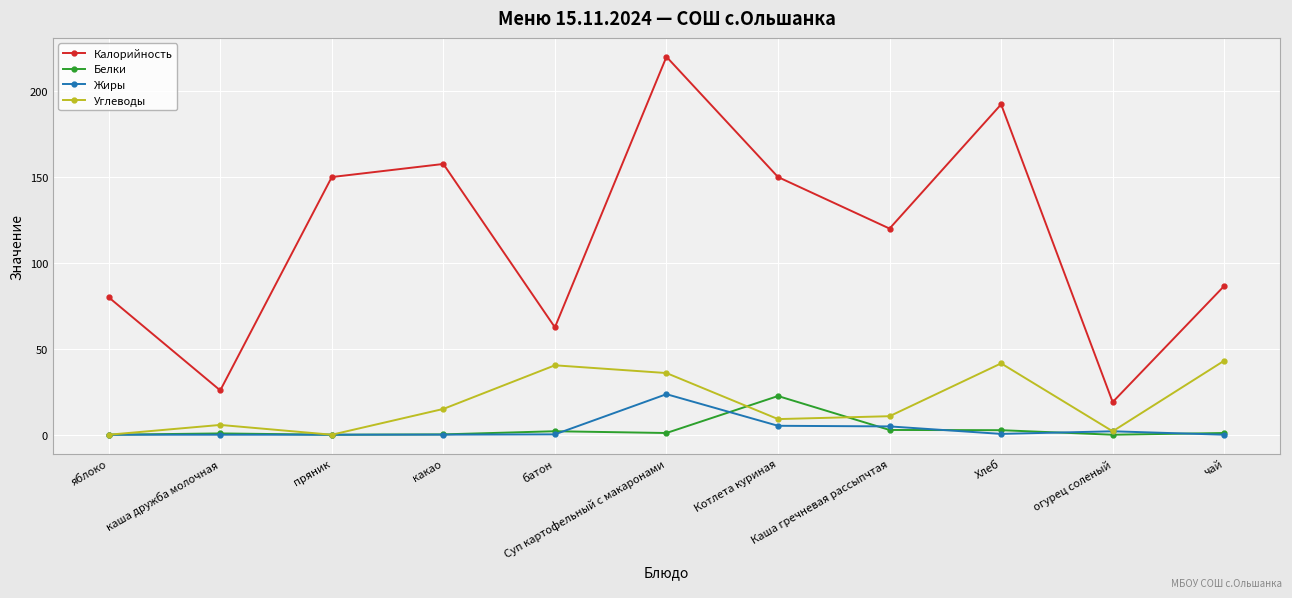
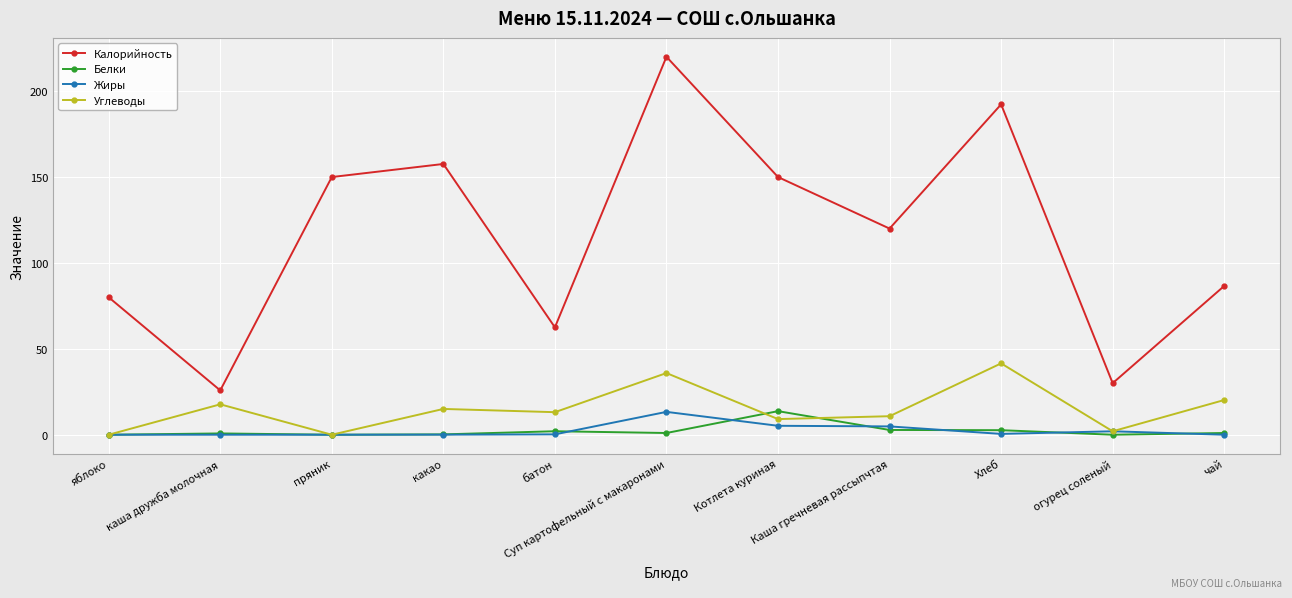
  {
    "Калорийность": {
      "яблоко": 80,
      "каша дружба молочная": 26,
      "пряник": 150,
      "какао": 158,
      "батон": 63,
      "Суп картофельный с макаронами": 220,
      "Котлета куриная": 150,
      "Каша гречневая рассыпчтая": 120,
      "Хлеб": 192,
-     "огурец соленый": 19,
+     "огурец соленый": 30,
      "чай": 87
    },
    "Белки": {
      "батон": 2,
      "Суп картофельный с макаронами": 1,
-     "Котлета куриная": 23,
+     "Котлета куриная": 14,
      "Каша гречневая рассыпчтая": 3,
      "Хлеб": 3,
      "огурец соленый": 0
    },
    "Жиры": {
      "батон": 0,
-     "Суп картофельный с макаронами": 24,
+     "Суп картофельный с макаронами": 13,
      "Котлета куриная": 5,
      "Каша гречневая рассыпчтая": 5,
      "Хлеб": 0
    },
    "Углеводы": {
-     "каша дружба молочная": 6,
+     "каша дружба молочная": 18,
      "какао": 15,
-     "батон": 40,
+     "батон": 13,
      "Суп картофельный с макаронами": 36,
      "Котлета куриная": 9,
      "Каша гречневая рассыпчтая": 11,
      "Хлеб": 42,
-     "чай": 43
+     "чай": 20
    }
  }
